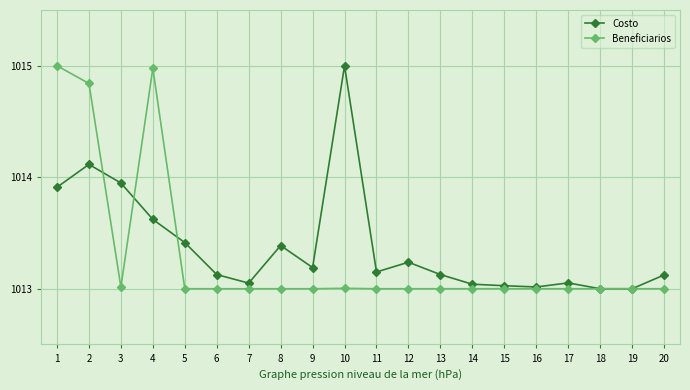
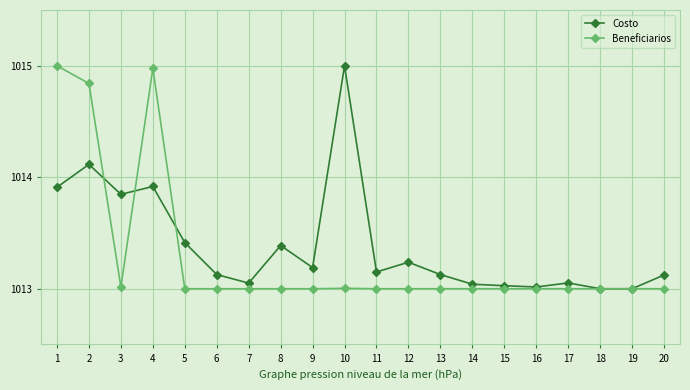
  {
    "Costo": {
      "1": 1013.91,
      "2": 1014.12,
-     "3": 1013.95,
-     "4": 1013.62,
+     "3": 1013.85,
+     "4": 1013.92,
      "5": 1013.41,
      "6": 1013.13,
      "7": 1013.05,
      "8": 1013.39,
      "9": 1013.19,
      "10": 1015.00,
      "11": 1013.15,
      "12": 1013.24,
      "13": 1013.13,
      "14": 1013.04,
      "15": 1013.03,
      "17": 1013.05,
      "20": 1013.12
    },
    "Beneficiarios": {
      "1": 1015.00,
      "2": 1014.84,
      "3": 1013.02,
      "4": 1014.98,
      "5": 1013.00,
      "6": 1013.00,
      "7": 1013.00,
      "8": 1013.00,
      "9": 1013.00,
      "10": 1013.00,
      "11": 1013.00,
      "12": 1013.00,
      "13": 1013.00,
      "14": 1013.00,
      "15": 1013.00,
      "17": 1013.00,
      "20": 1013.00
    }
  }
